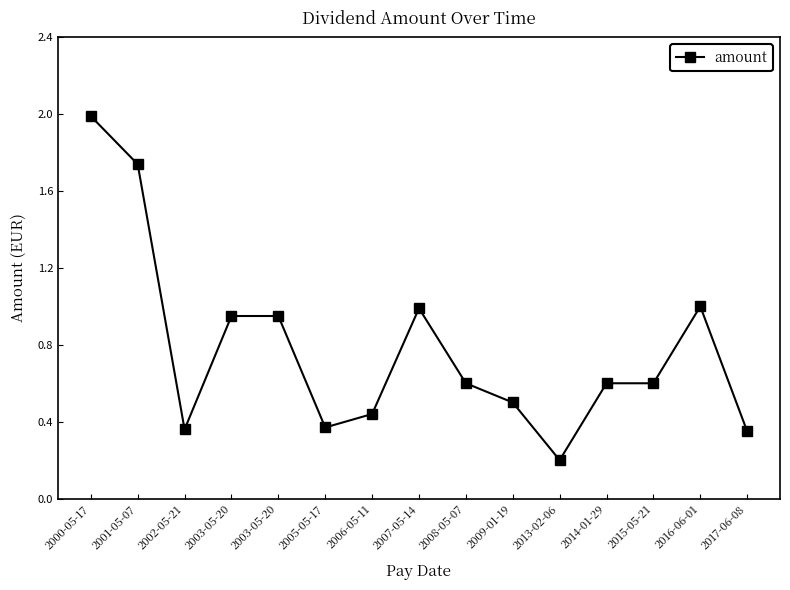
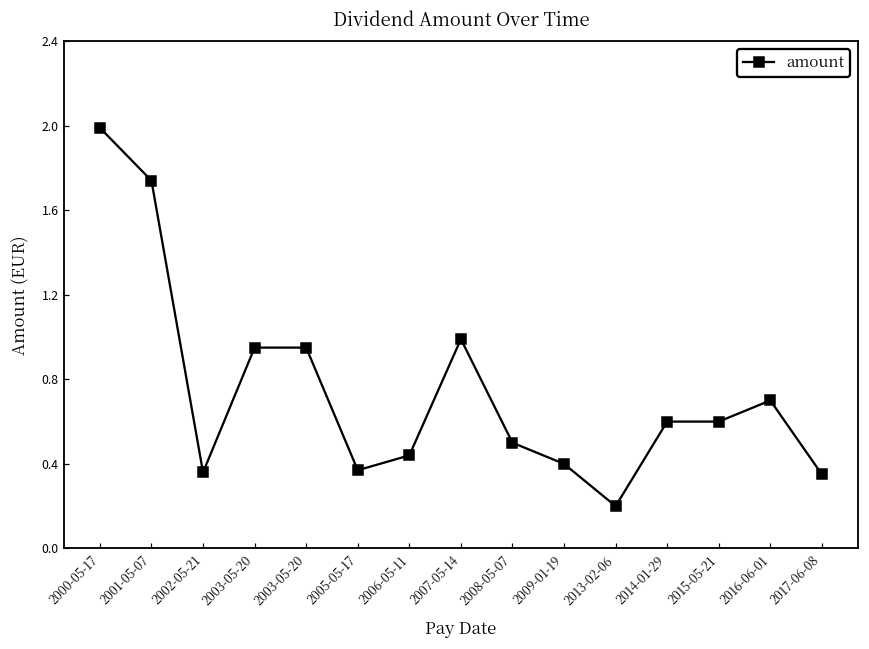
  {
    "2000-05-17": 2.0,
    "2001-05-07": 1.74,
    "2002-05-21": 0.36,
    "2005-05-17": 0.37,
    "2006-05-11": 0.44,
    "2007-05-14": 1.0,
-   "2008-05-07": 0.6,
-   "2009-01-19": 0.5,
+   "2008-05-07": 0.5,
+   "2009-01-19": 0.4,
    "2013-02-06": 0.2,
    "2014-01-29": 0.6,
    "2015-05-21": 0.6,
-   "2016-06-01": 1.0,
+   "2016-06-01": 0.7,
    "2017-06-08": 0.35
  }
